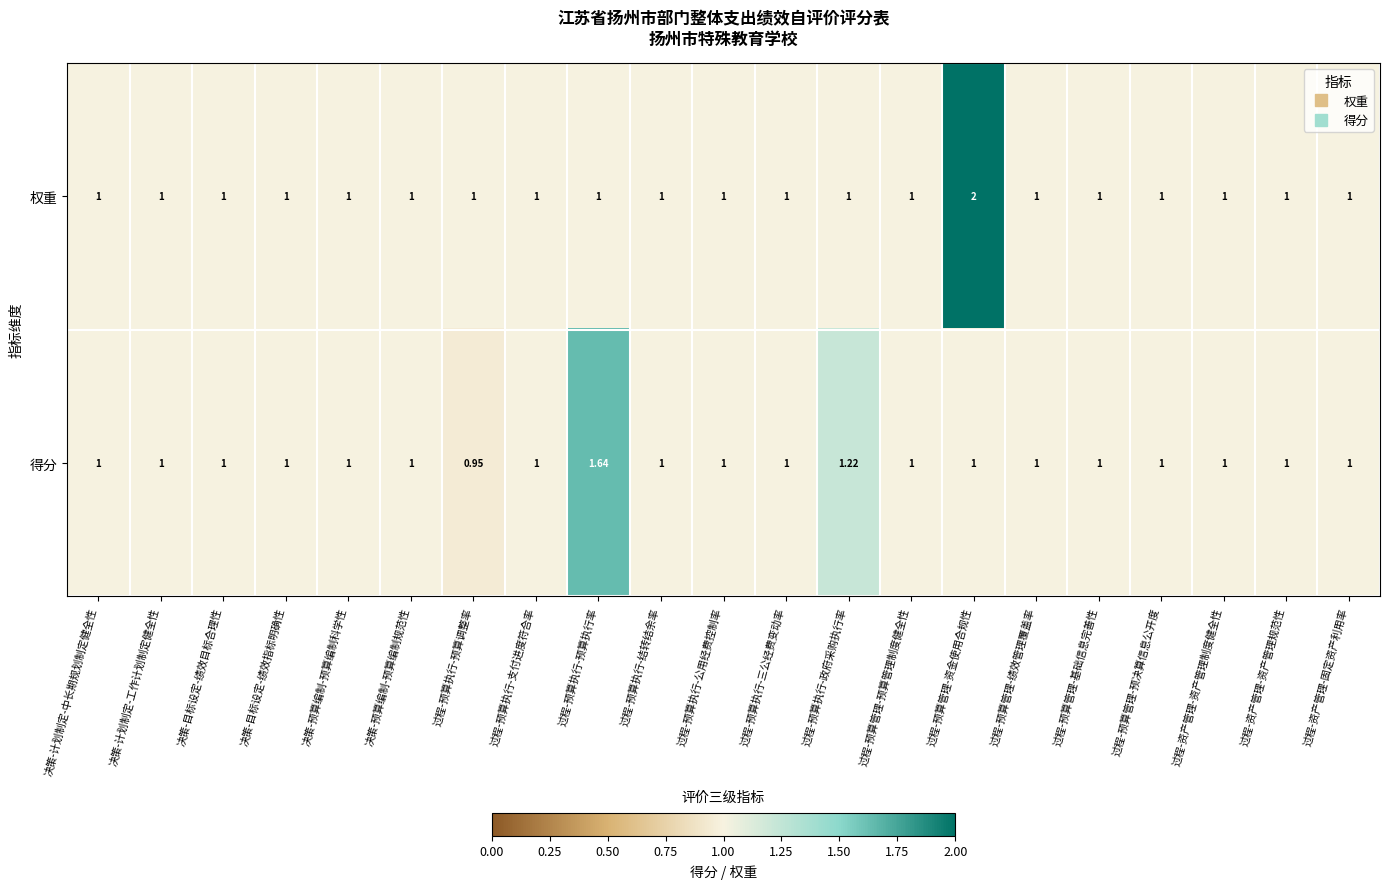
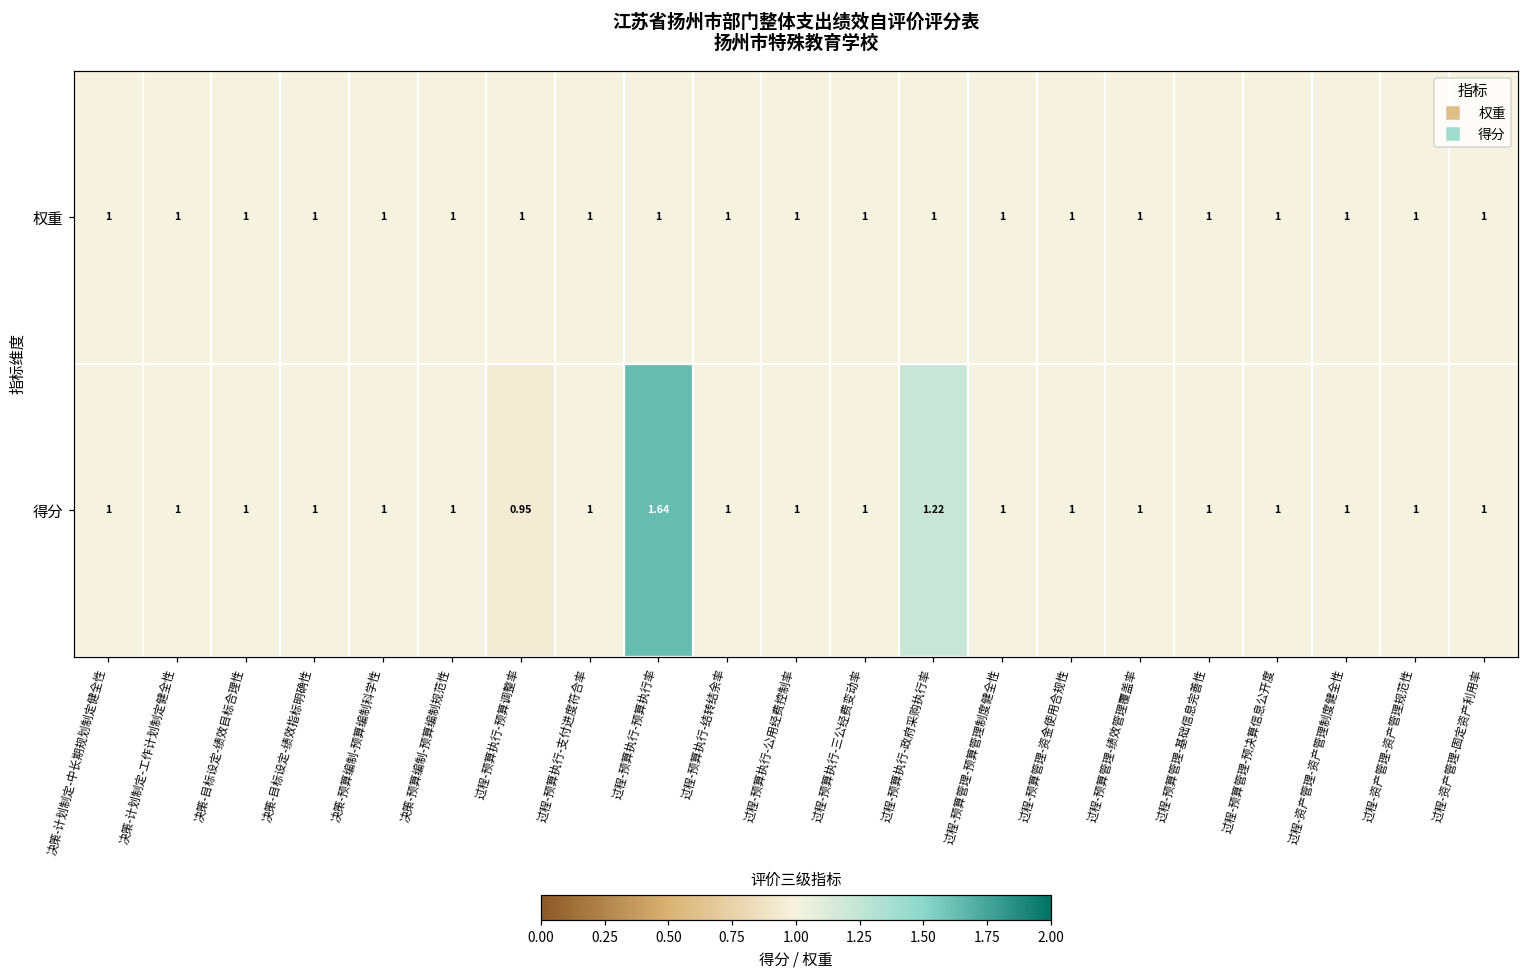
  {
    "权重": {
      "决策-计划制定-中长期规划制定健全性": 1,
      "决策-计划制定-工作计划制定健全性": 1,
      "决策-目标设定-绩效目标合理性": 1,
      "决策-目标设定-绩效指标明确性": 1,
      "决策-预算编制-预算编制科学性": 1,
      "决策-预算编制-预算编制规范性": 1,
      "过程-预算执行-预算调整率": 1,
      "过程-预算执行-支付进度符合率": 1,
      "过程-预算执行-预算执行率": 1,
      "过程-预算执行-结转结余率": 1,
      "过程-预算执行-公用经费控制率": 1,
      "过程-预算执行-三公经费变动率": 1,
      "过程-预算执行-政府采购执行率": 1,
      "过程-预算管理-预算管理制度健全性": 1,
-     "过程-预算管理-资金使用合规性": 2,
+     "过程-预算管理-资金使用合规性": 1,
      "过程-预算管理-绩效管理覆盖率": 1,
      "过程-预算管理-基础信息完善性": 1,
      "过程-预算管理-预决算信息公开度": 1,
      "过程-资产管理-资产管理制度健全性": 1,
      "过程-资产管理-资产管理规范性": 1,
      "过程-资产管理-固定资产利用率": 1
    },
    "得分": {
      "决策-计划制定-中长期规划制定健全性": 1,
      "决策-计划制定-工作计划制定健全性": 1,
      "决策-目标设定-绩效目标合理性": 1,
      "决策-目标设定-绩效指标明确性": 1,
      "决策-预算编制-预算编制科学性": 1,
      "决策-预算编制-预算编制规范性": 1,
      "过程-预算执行-预算调整率": 0.95,
      "过程-预算执行-支付进度符合率": 1,
      "过程-预算执行-预算执行率": 1.64,
      "过程-预算执行-结转结余率": 1,
      "过程-预算执行-公用经费控制率": 1,
      "过程-预算执行-三公经费变动率": 1,
      "过程-预算执行-政府采购执行率": 1.22,
      "过程-预算管理-预算管理制度健全性": 1,
      "过程-预算管理-资金使用合规性": 1,
      "过程-预算管理-绩效管理覆盖率": 1,
      "过程-预算管理-基础信息完善性": 1,
      "过程-预算管理-预决算信息公开度": 1,
      "过程-资产管理-资产管理制度健全性": 1,
      "过程-资产管理-资产管理规范性": 1,
      "过程-资产管理-固定资产利用率": 1
    }
  }
